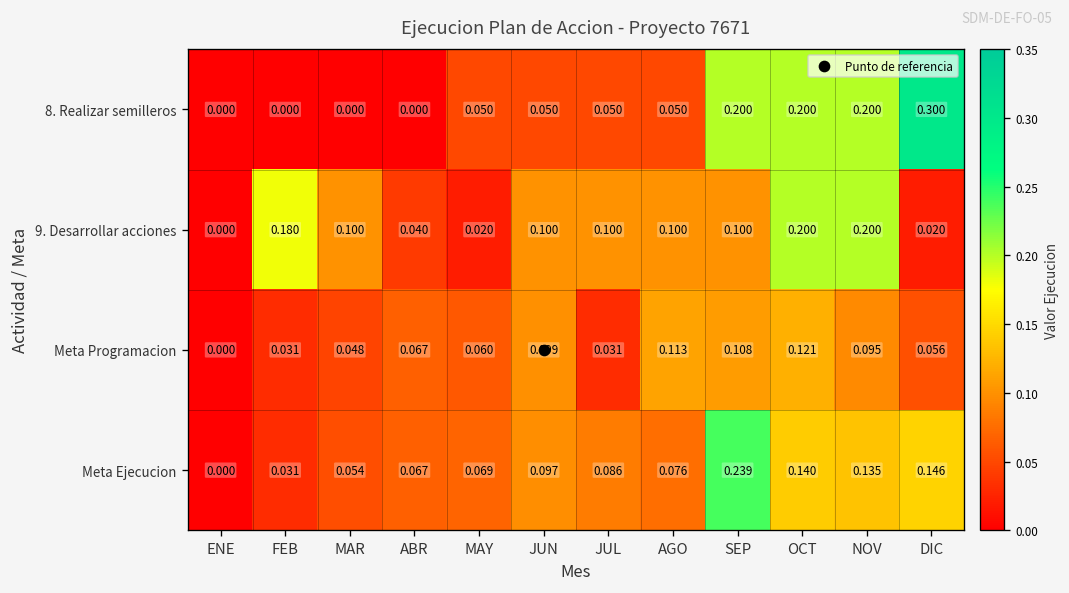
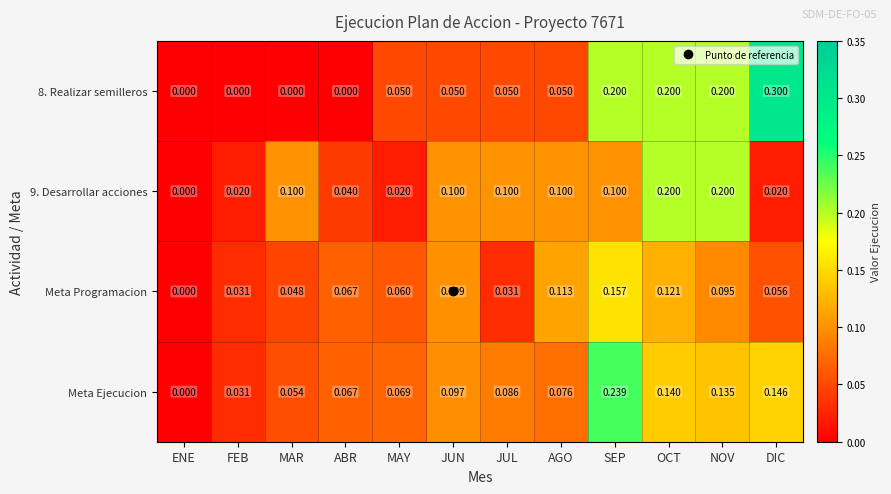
  {
    "9. Desarrollar acciones": {
-     "FEB": 0.180
+     "FEB": 0.020
    },
    "Meta Programacion": {
-     "SEP": 0.108
+     "SEP": 0.157
    }
  }
